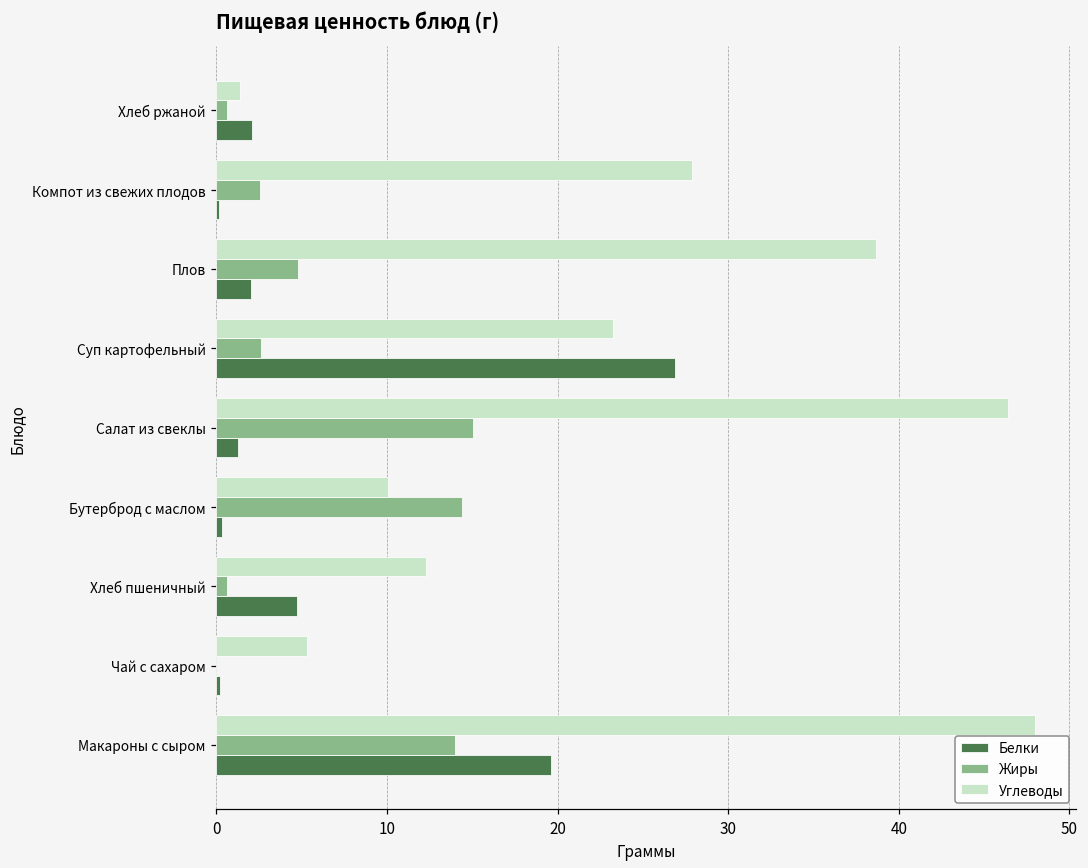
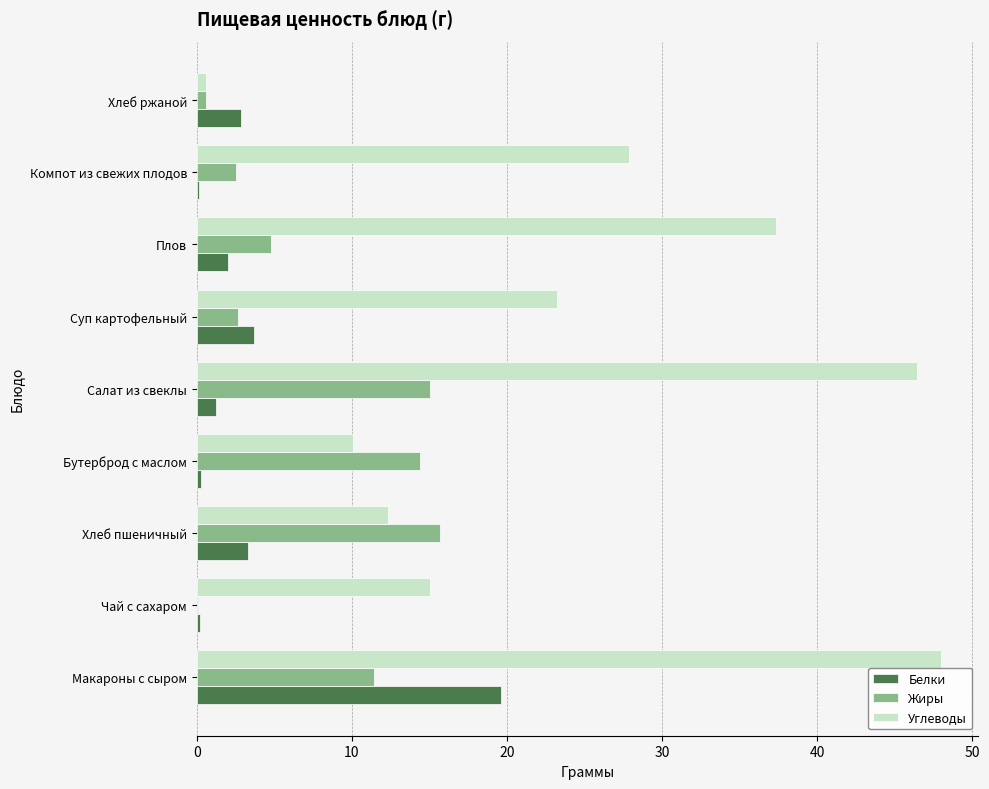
  {
    "Белки": {
-     "Хлеб ржаной": 2.1,
+     "Хлеб ржаной": 2.8,
      "Плов": 2.0,
-     "Суп картофельный": 26.9,
+     "Суп картофельный": 3.7,
      "Салат из свеклы": 1.3,
      "Бутерброд с маслом": 0.3,
-     "Хлеб пшеничный": 4.7,
+     "Хлеб пшеничный": 3.3,
      "Чай с сахаром": 0.2,
      "Макароны с сыром": 19.6
    },
    "Жиры": {
      "Хлеб ржаной": 0.6,
      "Компот из свежих плодов": 2.6,
      "Плов": 4.8,
      "Суп картофельный": 2.6,
      "Салат из свеклы": 15.1,
      "Бутерброд с маслом": 14.4,
-     "Хлеб пшеничный": 0.6,
-     "Макароны с сыром": 14.0
+     "Хлеб пшеничный": 15.7,
+     "Макароны с сыром": 11.4
    },
    "Углеводы": {
-     "Хлеб ржаной": 1.4,
+     "Хлеб ржаной": 0.6,
      "Компот из свежих плодов": 27.9,
-     "Плов": 38.7,
+     "Плов": 37.4,
      "Суп картофельный": 23.2,
      "Салат из свеклы": 46.4,
      "Бутерброд с маслом": 10.1,
      "Хлеб пшеничный": 12.3,
-     "Чай с сахаром": 5.3,
+     "Чай с сахаром": 15.0,
      "Макароны с сыром": 48.0
    }
  }
